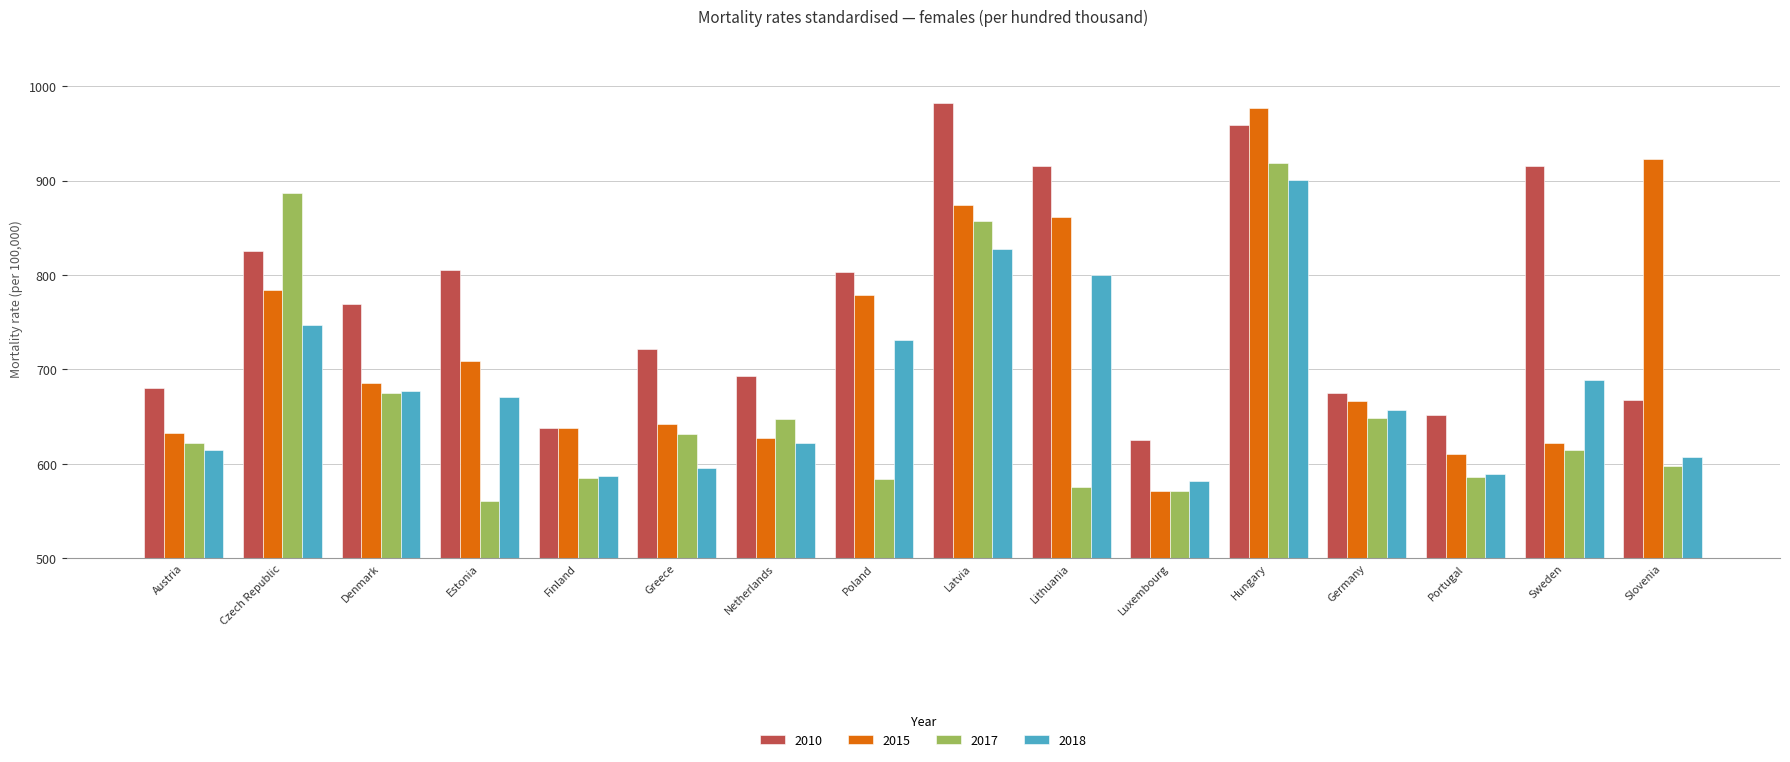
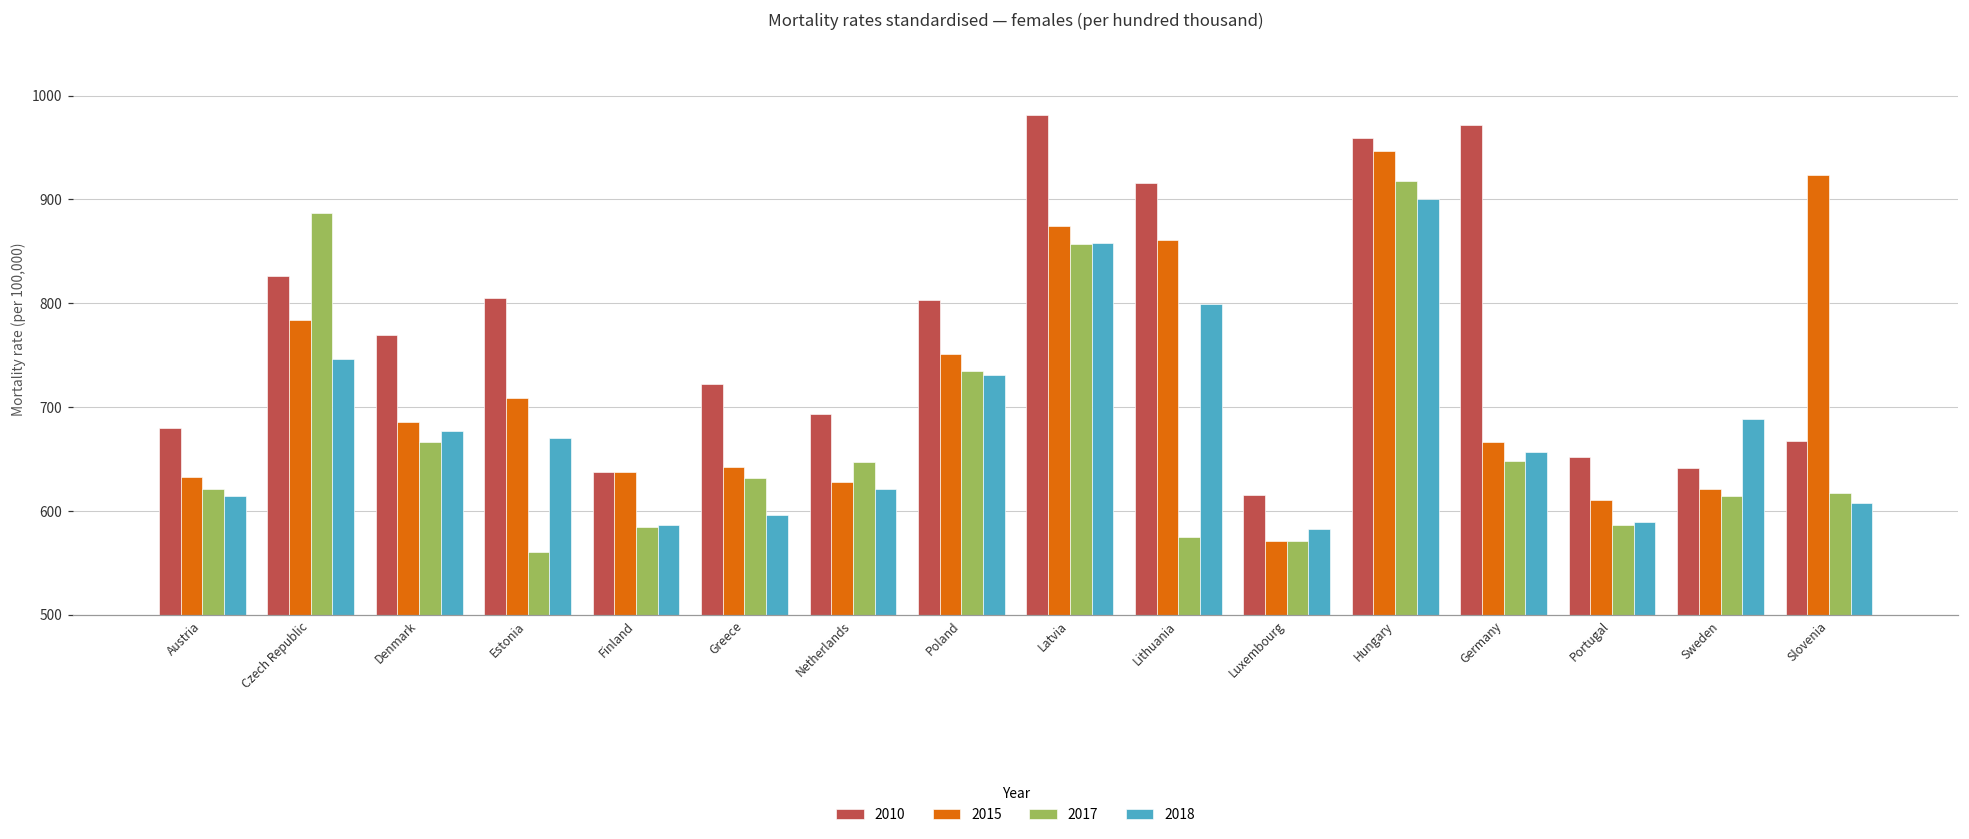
  {
    "2010": {
      "Austria": 680,
      "Czech Republic": 830,
      "Denmark": 770,
      "Estonia": 810,
      "Finland": 640,
      "Greece": 720,
      "Netherlands": 690,
      "Poland": 800,
      "Latvia": 980,
      "Lithuania": 920,
-     "Luxembourg": 630,
+     "Luxembourg": 620,
      "Hungary": 960,
-     "Germany": 670,
+     "Germany": 970,
      "Portugal": 650,
-     "Sweden": 920,
+     "Sweden": 640,
      "Slovenia": 670
    },
    "2015": {
      "Austria": 630,
      "Czech Republic": 780,
      "Denmark": 690,
      "Estonia": 710,
      "Finland": 640,
      "Greece": 640,
      "Netherlands": 630,
-     "Poland": 780,
+     "Poland": 750,
      "Latvia": 870,
      "Lithuania": 860,
      "Luxembourg": 570,
-     "Hungary": 980,
+     "Hungary": 950,
      "Germany": 670,
      "Portugal": 610,
      "Sweden": 620,
      "Slovenia": 920
    },
    "2017": {
      "Austria": 620,
      "Czech Republic": 890,
-     "Denmark": 680,
+     "Denmark": 670,
      "Estonia": 560,
      "Finland": 590,
      "Greece": 630,
      "Netherlands": 650,
-     "Poland": 580,
+     "Poland": 730,
      "Latvia": 860,
      "Lithuania": 580,
      "Luxembourg": 570,
      "Hungary": 920,
      "Germany": 650,
      "Portugal": 590,
      "Sweden": 610,
-     "Slovenia": 600
+     "Slovenia": 620
    },
    "2018": {
      "Austria": 610,
      "Czech Republic": 750,
      "Denmark": 680,
      "Estonia": 670,
      "Finland": 590,
      "Greece": 600,
      "Netherlands": 620,
      "Poland": 730,
-     "Latvia": 830,
+     "Latvia": 860,
      "Lithuania": 800,
      "Luxembourg": 580,
      "Hungary": 900,
      "Germany": 660,
      "Portugal": 590,
      "Sweden": 690,
      "Slovenia": 610
    }
  }
